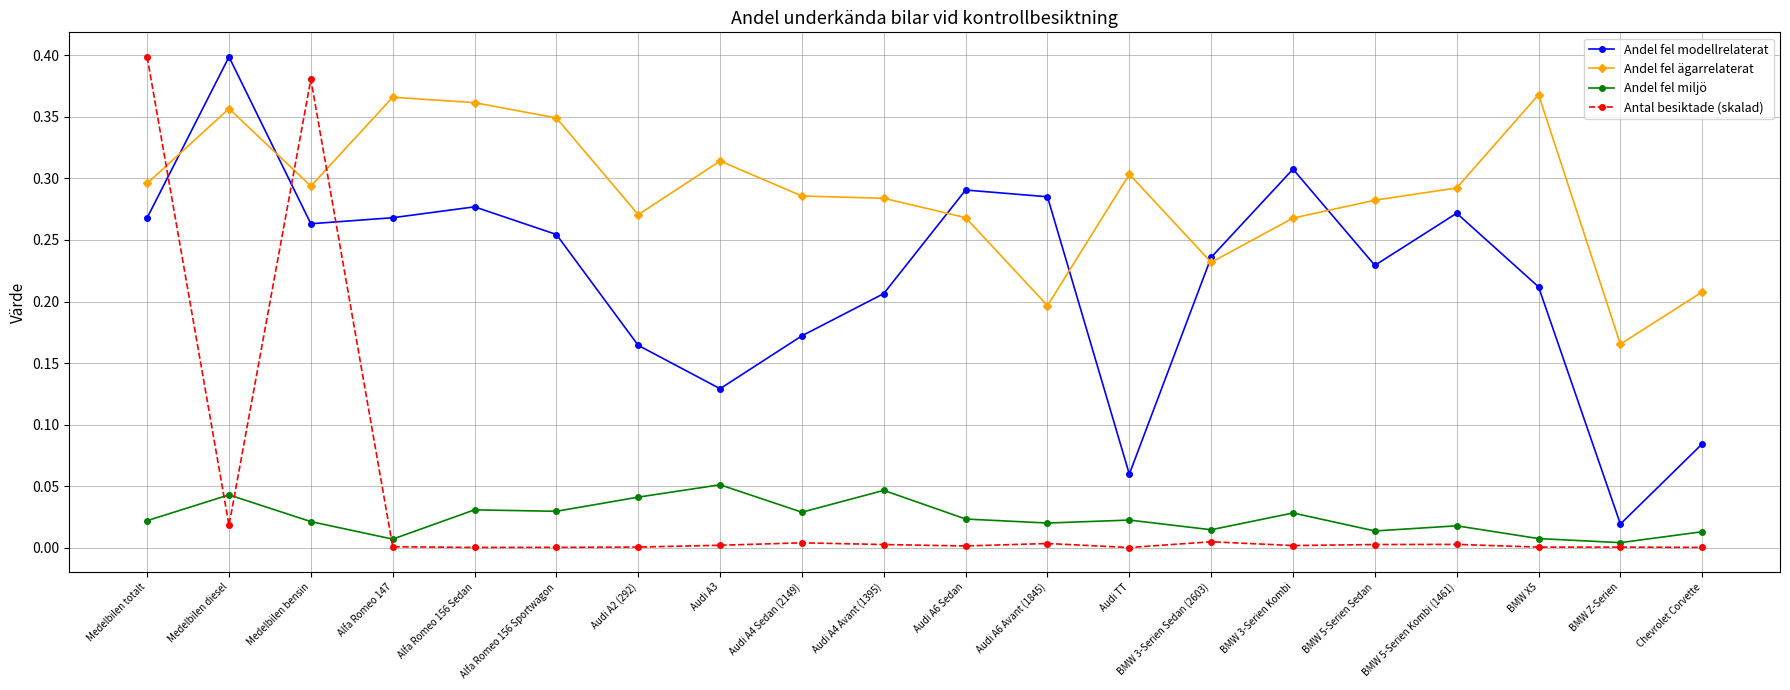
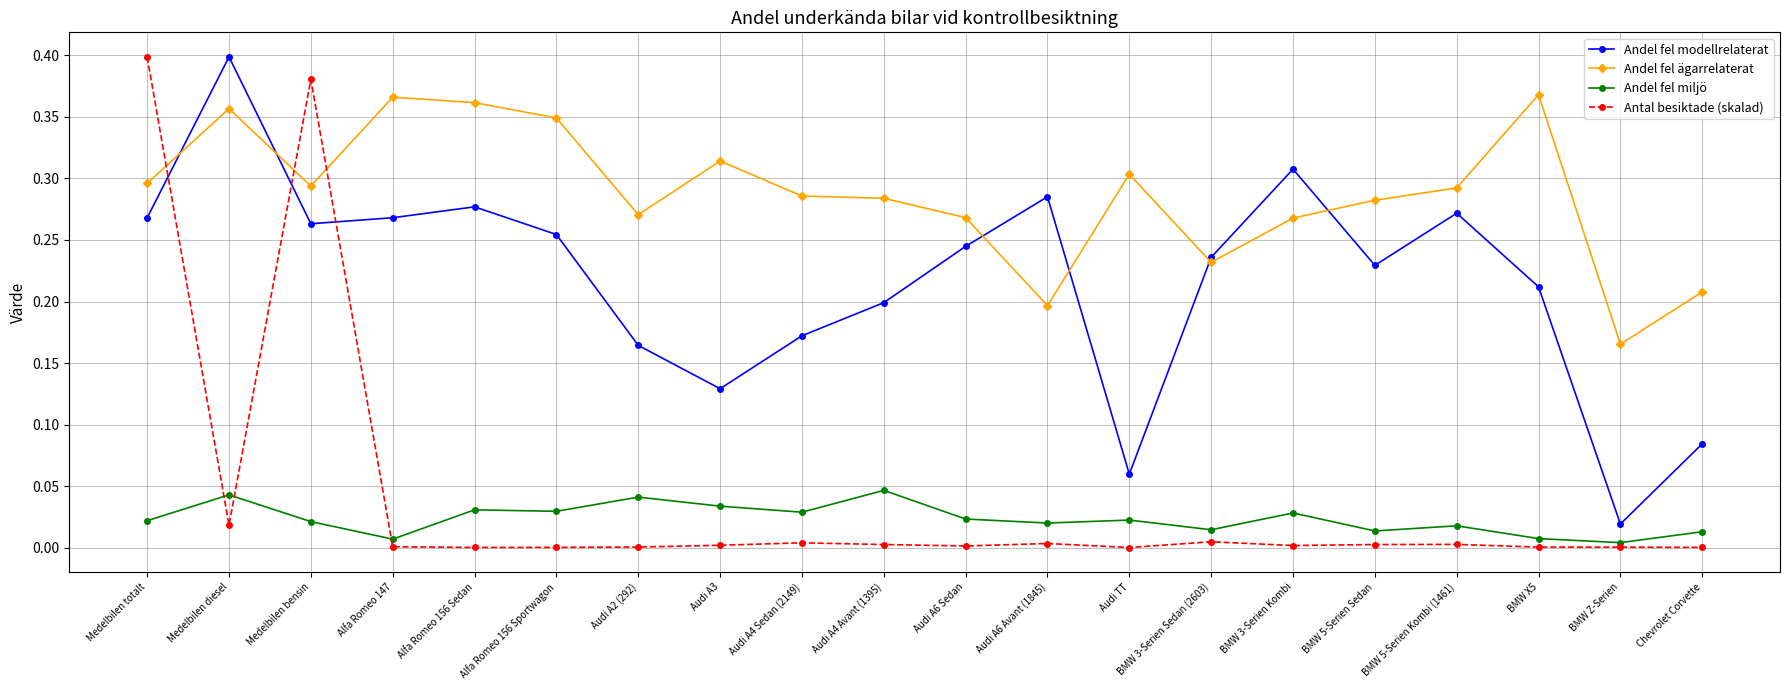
  {
    "Andel fel modellrelaterat": {
      "Medelbilen totalt": 0.268,
      "Medelbilen diesel": 0.399,
      "Medelbilen bensin": 0.263,
      "Alfa Romeo 147": 0.268,
      "Alfa Romeo 156 Sedan": 0.277,
      "Alfa Romeo 156 Sportwagon": 0.254,
      "Audi A2 (292)": 0.164,
      "Audi A3": 0.129,
      "Audi A4 Sedan (2149)": 0.172,
-     "Audi A4 Avant (1395)": 0.206,
-     "Audi A6 Sedan": 0.291,
+     "Audi A4 Avant (1395)": 0.199,
+     "Audi A6 Sedan": 0.245,
      "Audi A6 Avant (1845)": 0.285,
      "Audi TT": 0.060,
      "BMW 3-Serien Sedan (2603)": 0.236,
      "BMW 3-Serien Kombi": 0.308,
      "BMW 5-Serien Sedan": 0.229,
      "BMW 5-Serien Kombi (1461)": 0.272,
      "BMW X5": 0.212,
      "BMW Z-Serien": 0.019,
      "Chevrolet Corvette": 0.084
    },
    "Andel fel ägarrelaterat": {
      "Medelbilen totalt": 0.296,
      "Medelbilen diesel": 0.357,
      "Medelbilen bensin": 0.294,
      "Alfa Romeo 147": 0.366,
      "Alfa Romeo 156 Sedan": 0.362,
      "Alfa Romeo 156 Sportwagon": 0.349,
      "Audi A2 (292)": 0.271,
      "Audi A3": 0.314,
      "Audi A4 Sedan (2149)": 0.286,
      "Audi A4 Avant (1395)": 0.284,
      "Audi A6 Sedan": 0.268,
      "Audi A6 Avant (1845)": 0.197,
      "Audi TT": 0.303,
      "BMW 3-Serien Sedan (2603)": 0.232,
      "BMW 3-Serien Kombi": 0.268,
      "BMW 5-Serien Sedan": 0.282,
      "BMW 5-Serien Kombi (1461)": 0.292,
      "BMW X5": 0.368,
      "BMW Z-Serien": 0.165,
      "Chevrolet Corvette": 0.208
    },
    "Andel fel miljö": {
      "Medelbilen totalt": 0.022,
      "Medelbilen diesel": 0.043,
      "Medelbilen bensin": 0.021,
      "Alfa Romeo 147": 0.007,
      "Alfa Romeo 156 Sedan": 0.031,
      "Alfa Romeo 156 Sportwagon": 0.030,
      "Audi A2 (292)": 0.041,
-     "Audi A3": 0.051,
+     "Audi A3": 0.034,
      "Audi A4 Sedan (2149)": 0.029,
      "Audi A4 Avant (1395)": 0.047,
      "Audi A6 Sedan": 0.023,
      "Audi A6 Avant (1845)": 0.020,
      "Audi TT": 0.022,
      "BMW 3-Serien Sedan (2603)": 0.015,
      "BMW 3-Serien Kombi": 0.028,
      "BMW 5-Serien Sedan": 0.014,
      "BMW 5-Serien Kombi (1461)": 0.018,
      "BMW X5": 0.007,
      "BMW Z-Serien": 0.004,
      "Chevrolet Corvette": 0.013
    },
    "Antal besiktade (skalad)": {
      "Medelbilen totalt": 0.399,
      "Medelbilen diesel": 0.018,
      "Medelbilen bensin": 0.381,
      "Alfa Romeo 147": 0.001,
      "Alfa Romeo 156 Sedan": 0.000,
      "Alfa Romeo 156 Sportwagon": 0.000,
      "Audi A2 (292)": 0.001,
      "Audi A3": 0.002,
      "Audi A4 Sedan (2149)": 0.004,
      "Audi A4 Avant (1395)": 0.003,
      "Audi A6 Sedan": 0.001,
      "Audi A6 Avant (1845)": 0.003,
      "Audi TT": 0.000,
      "BMW 3-Serien Sedan (2603)": 0.005,
      "BMW 3-Serien Kombi": 0.002,
      "BMW 5-Serien Sedan": 0.003,
      "BMW 5-Serien Kombi (1461)": 0.003,
      "BMW X5": 0.000,
      "BMW Z-Serien": 0.000,
      "Chevrolet Corvette": 0.000
    }
  }
